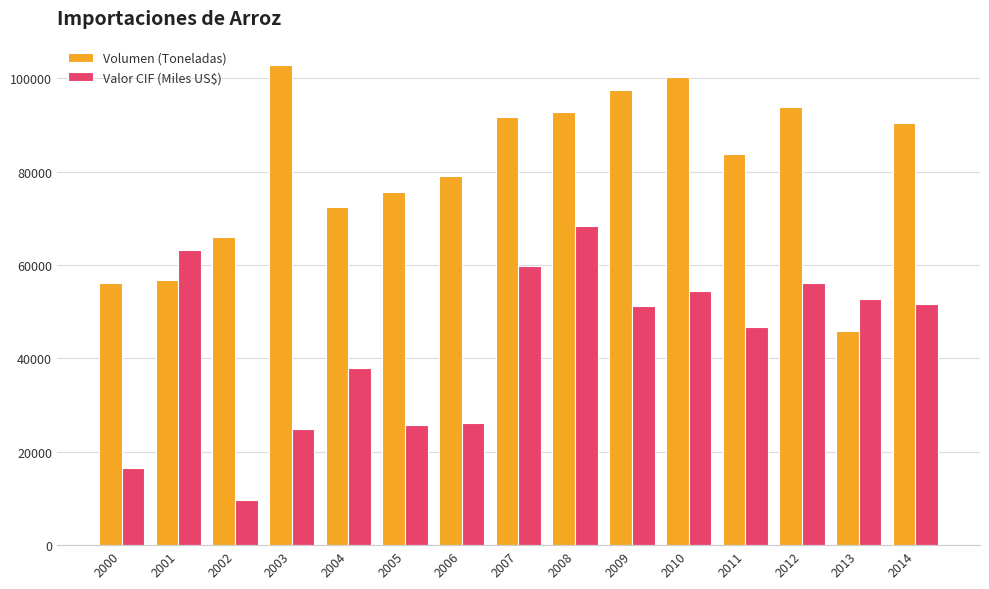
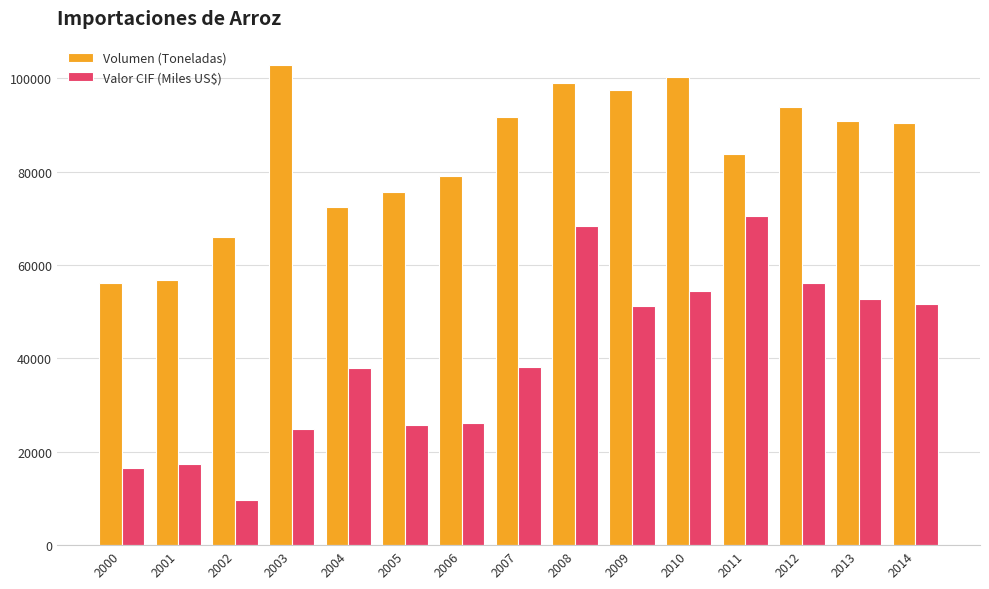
  {
    "Volumen (Toneladas)": {
      "2000": 56000,
      "2001": 57000,
      "2002": 66000,
      "2003": 103000,
      "2004": 72000,
      "2005": 76000,
      "2006": 79000,
      "2007": 92000,
-     "2008": 93000,
+     "2008": 99000,
      "2009": 98000,
      "2010": 100000,
      "2011": 84000,
      "2012": 94000,
-     "2013": 46000,
+     "2013": 91000,
      "2014": 90000
    },
    "Valor CIF (Miles US$)": {
      "2000": 16000,
-     "2001": 63000,
+     "2001": 17000,
      "2002": 10000,
      "2003": 25000,
      "2004": 38000,
      "2005": 26000,
      "2006": 26000,
-     "2007": 60000,
+     "2007": 38000,
      "2008": 68000,
      "2009": 51000,
      "2010": 55000,
-     "2011": 47000,
+     "2011": 71000,
      "2012": 56000,
      "2013": 53000,
      "2014": 52000
    }
  }
